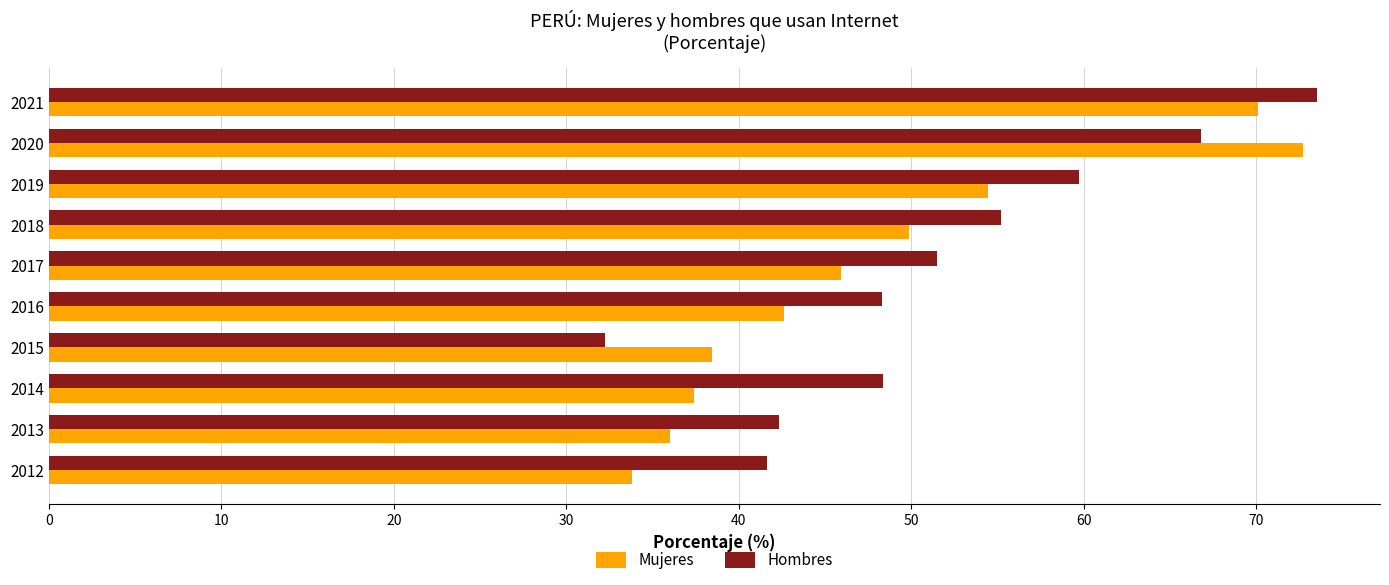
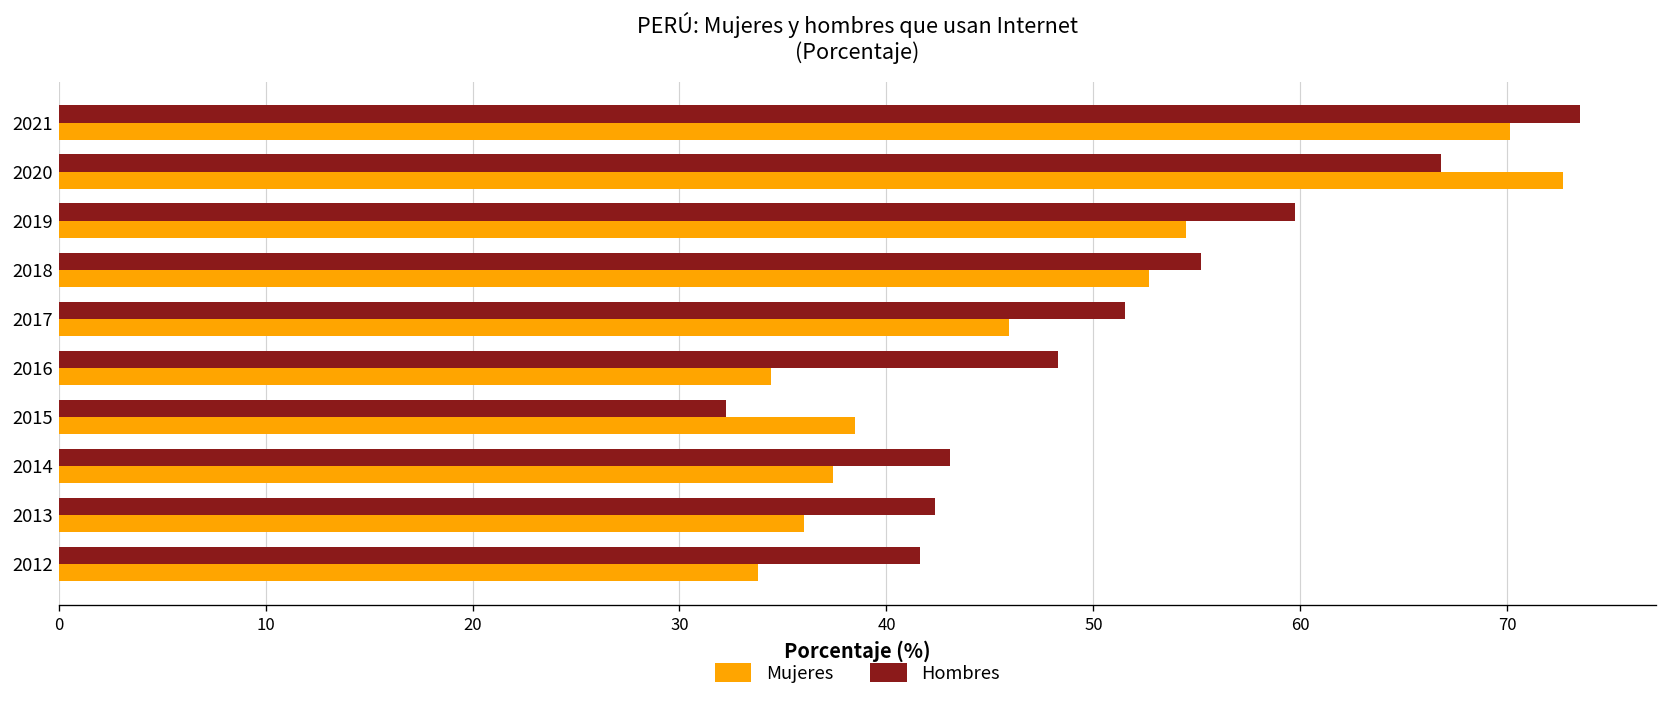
  {
    "Mujeres": {
      "2021": 70.1,
      "2020": 72.7,
      "2019": 54.5,
-     "2018": 49.9,
+     "2018": 52.7,
      "2017": 45.9,
-     "2016": 42.6,
+     "2016": 34.4,
      "2015": 38.5,
      "2014": 37.4,
      "2013": 36.0,
      "2012": 33.8
    },
    "Hombres": {
      "2021": 73.5,
      "2020": 66.8,
      "2019": 59.7,
      "2018": 55.2,
      "2017": 51.5,
      "2016": 48.3,
      "2015": 32.2,
-     "2014": 48.4,
+     "2014": 43.1,
      "2013": 42.4,
      "2012": 41.6
    }
  }
